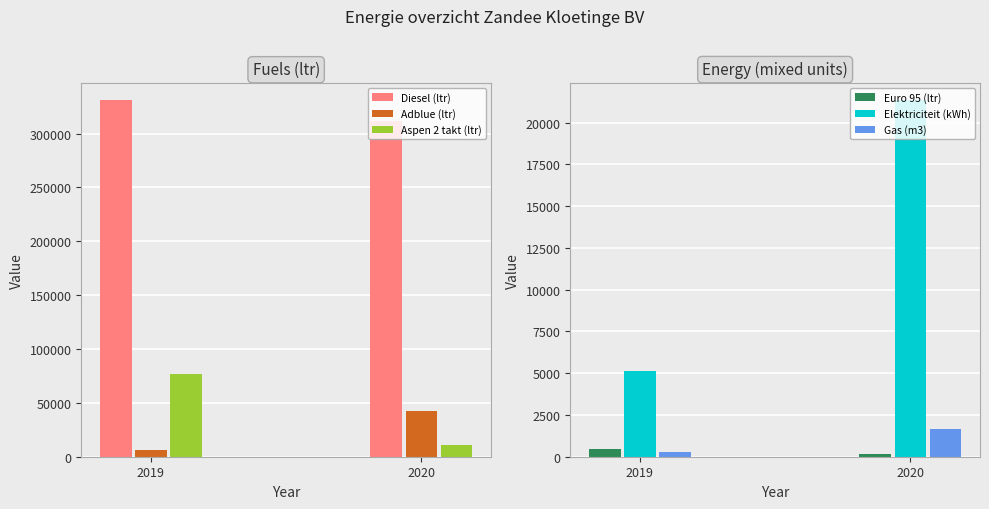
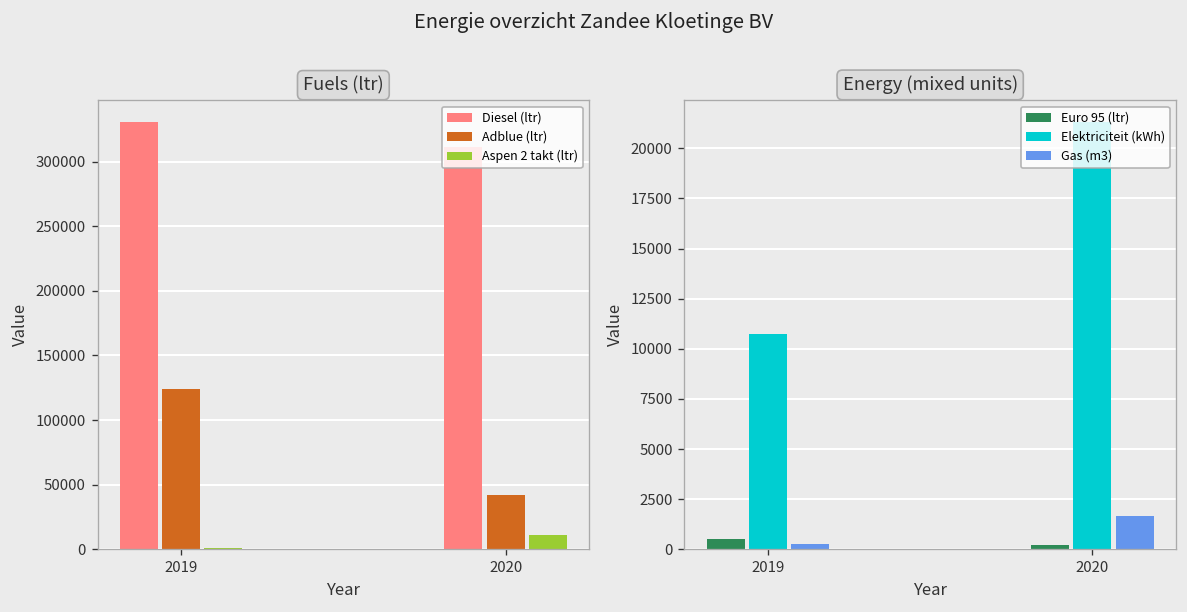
  {
    "Fuels (ltr)": {
      "Diesel (ltr)": {
        "2019": 331000
      },
      "Adblue (ltr)": {
-       "2019": 6000,
+       "2019": 124000,
        "2020": 42000
      },
      "Aspen 2 takt (ltr)": {
-       "2019": 77000,
+       "2019": 1000,
        "2020": 11000
      }
    },
    "Energy (mixed units)": {
      "Euro 95 (ltr)": {
        "2019": 500,
        "2020": 200
      },
      "Elektriciteit (kWh)": {
-       "2019": 5200
+       "2019": 10700
      },
      "Gas (m3)": {
        "2019": 300,
        "2020": 1700
      }
    }
  }
